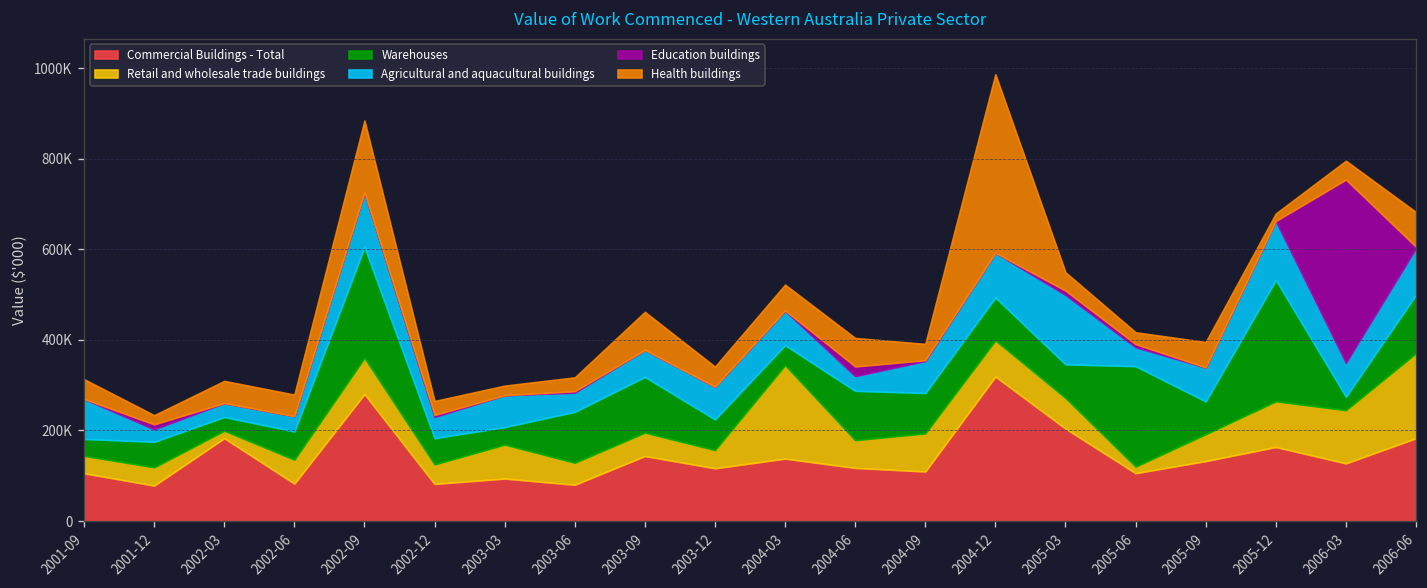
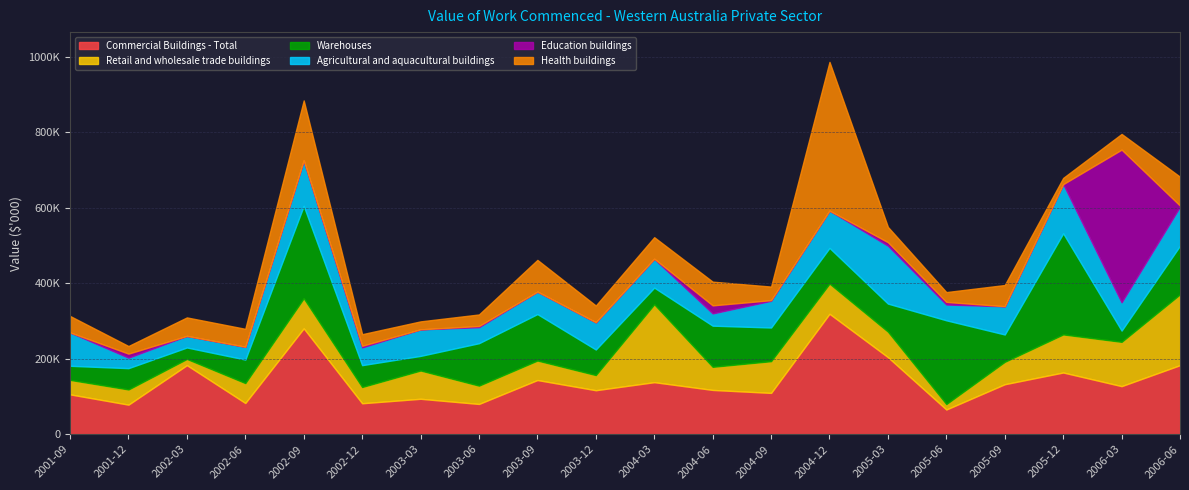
  {
    "Commercial Buildings - Total": {
      "2001-09": 110000,
      "2001-12": 80000,
      "2002-03": 180000,
      "2002-06": 80000,
      "2002-09": 280000,
      "2002-12": 80000,
      "2003-03": 90000,
      "2003-06": 80000,
      "2003-09": 140000,
      "2003-12": 120000,
      "2004-03": 140000,
      "2004-06": 120000,
      "2004-09": 110000,
      "2004-12": 320000,
      "2005-03": 200000,
-     "2005-06": 110000,
+     "2005-06": 70000,
      "2005-09": 130000,
      "2005-12": 160000,
      "2006-03": 130000,
      "2006-06": 180000
    },
    "Retail and wholesale trade buildings": {
      "2001-09": 40000,
      "2001-12": 40000,
      "2002-03": 20000,
      "2002-06": 50000,
      "2002-09": 80000,
      "2002-12": 40000,
      "2003-03": 70000,
      "2003-06": 50000,
      "2003-09": 50000,
      "2003-12": 40000,
      "2004-03": 210000,
      "2004-06": 60000,
      "2004-09": 80000,
      "2004-12": 80000,
      "2005-03": 70000,
      "2005-06": 10000,
      "2005-09": 60000,
      "2005-12": 100000,
      "2006-03": 120000,
      "2006-06": 190000
    },
    "Warehouses": {
      "2001-09": 40000,
      "2001-12": 60000,
      "2002-03": 30000,
      "2002-06": 60000,
      "2002-09": 240000,
      "2002-12": 60000,
      "2003-03": 40000,
      "2003-06": 110000,
      "2003-09": 120000,
      "2003-12": 70000,
      "2004-03": 40000,
      "2004-06": 110000,
      "2004-09": 90000,
      "2004-12": 90000,
      "2005-03": 70000,
      "2005-06": 220000,
      "2005-09": 70000,
      "2005-12": 270000,
      "2006-03": 30000,
      "2006-06": 130000
    },
    "Agricultural and aquacultural buildings": {
      "2001-12": 30000,
      "2004-06": 30000,
      "2005-03": 150000,
      "2005-06": 40000,
      "2006-03": 70000
    },
    "Education buildings": {
      "2001-12": 10000,
      "2004-06": 20000,
      "2005-03": 10000,
      "2005-06": 10000,
      "2006-03": 400000
    },
    "Health buildings": {
      "2001-09": 40000,
      "2001-12": 20000,
      "2002-03": 50000,
      "2002-06": 50000,
      "2002-09": 160000,
      "2002-12": 30000,
      "2003-03": 20000,
      "2003-06": 30000,
      "2003-09": 80000,
      "2003-12": 40000,
      "2004-03": 60000,
      "2004-06": 60000,
      "2004-09": 40000,
      "2004-12": 390000,
      "2005-03": 40000,
      "2005-06": 30000,
      "2005-09": 60000,
      "2005-12": 20000,
      "2006-03": 40000,
      "2006-06": 80000
    }
  }
